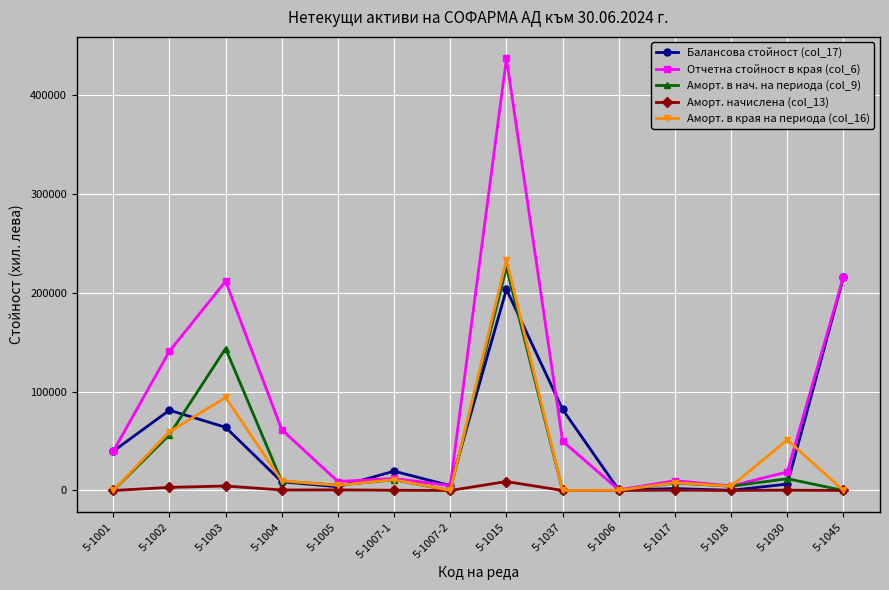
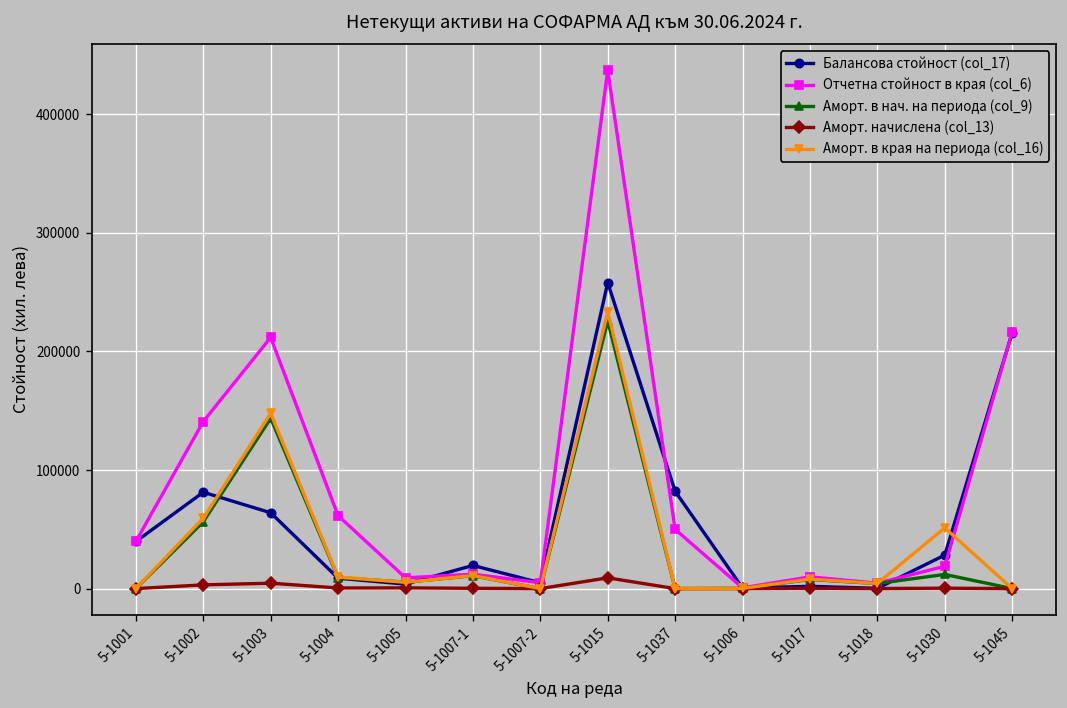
  {
    "Балансова стойност (col_17)": {
      "5-1002": 80000,
      "5-1003": 60000,
      "5-1007-1": 20000,
-     "5-1015": 200000,
+     "5-1015": 260000,
      "5-1037": 80000,
-     "5-1030": 10000
+     "5-1030": 30000
    },
    "Отчетна стойност в края (col_6)": {
      "5-1002": 140000,
      "5-1003": 210000,
      "5-1004": 60000,
      "5-1005": 10000,
      "5-1015": 440000,
      "5-1037": 50000,
      "5-1030": 20000
    },
    "Аморт. в нач. на периода (col_9)": {
      "5-1002": 60000,
      "5-1003": 140000,
      "5-1015": 230000,
      "5-1030": 10000
    },
    "Аморт. начислена (col_13)": {
      "5-1002": 0,
      "5-1003": 0,
      "5-1004": 0,
      "5-1005": 0,
      "5-1007-1": 0,
      "5-1015": 10000,
      "5-1030": 0
    },
    "Аморт. в края на периода (col_16)": {
      "5-1002": 60000,
-     "5-1003": 90000,
+     "5-1003": 150000,
      "5-1015": 230000,
      "5-1030": 50000
    }
  }
